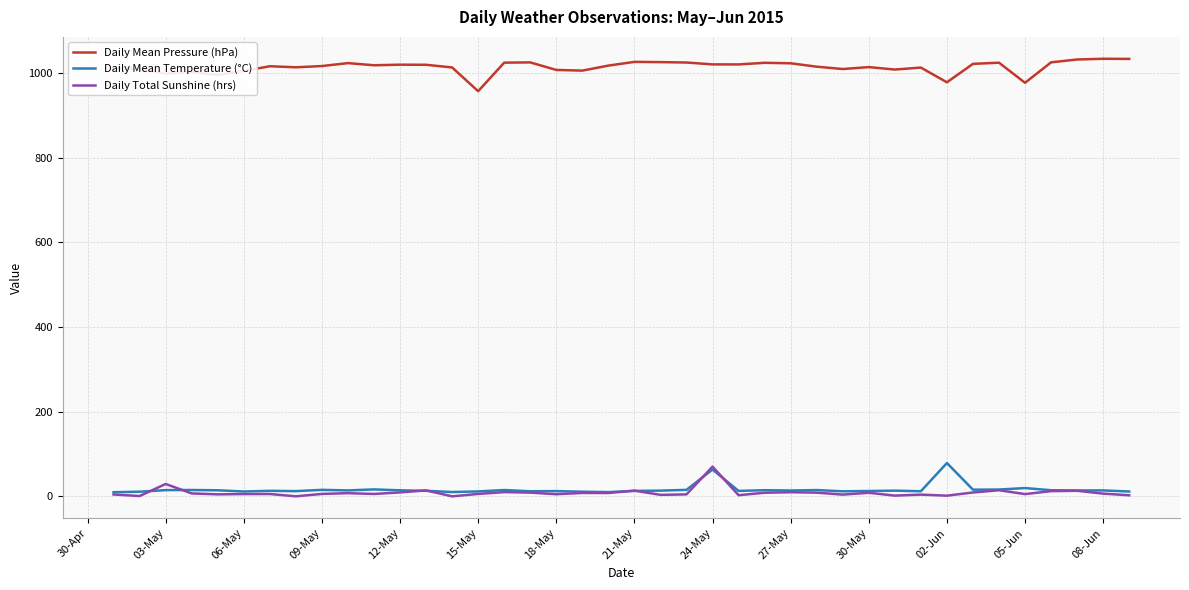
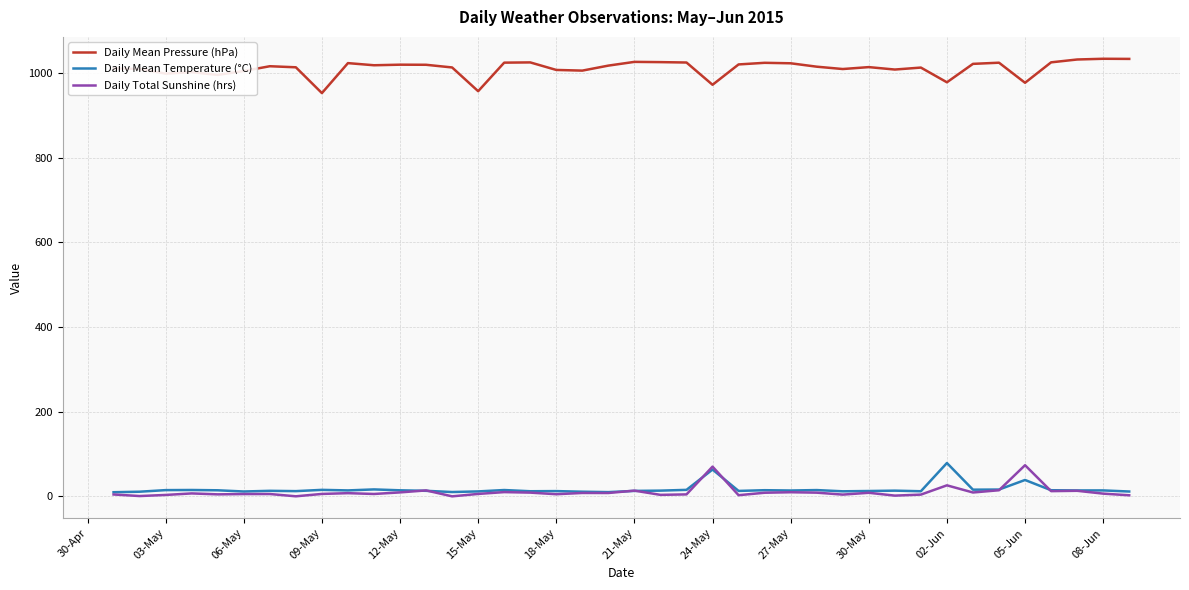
  {
    "Daily Mean Pressure (hPa)": {
-     "09-May": 1020,
+     "09-May": 950,
      "12-May": 1020,
      "15-May": 960,
      "18-May": 1010,
      "21-May": 1030,
-     "24-May": 1020,
+     "24-May": 970,
      "27-May": 1020,
      "30-May": 1010,
      "02-Jun": 980,
      "05-Jun": 980,
      "08-Jun": 1030
    },
    "Daily Mean Temperature (°C)": {
      "03-May": 10,
      "06-May": 10,
      "09-May": 20,
      "18-May": 10,
      "24-May": 60,
      "02-Jun": 80,
-     "05-Jun": 20,
+     "05-Jun": 40,
      "08-Jun": 10
    },
    "Daily Total Sunshine (hrs)": {
-     "03-May": 30,
+     "03-May": 0,
      "06-May": 10,
      "09-May": 10,
      "18-May": 10,
      "24-May": 70,
-     "02-Jun": 0,
-     "05-Jun": 10,
+     "02-Jun": 30,
+     "05-Jun": 70,
      "08-Jun": 10
    }
  }
